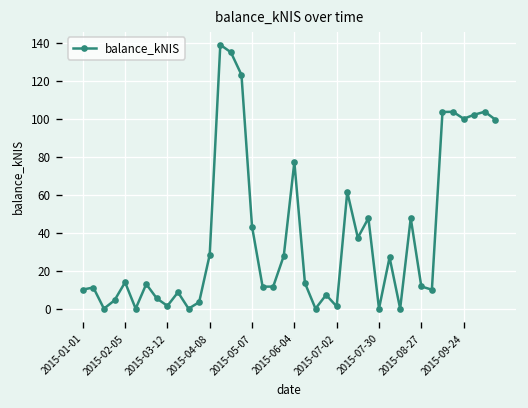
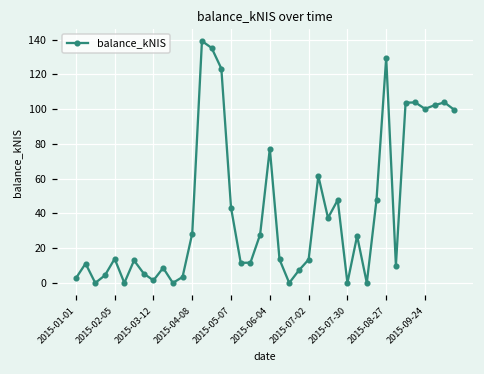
  {
-   "2015-01-01": 10,
+   "2015-01-01": 3,
    "2015-02-05": 14,
    "2015-03-12": 1,
    "2015-04-08": 28,
    "2015-05-07": 43,
    "2015-06-04": 77,
-   "2015-07-02": 1,
+   "2015-07-02": 13,
    "2015-07-30": 0,
-   "2015-08-27": 12,
+   "2015-08-27": 130,
    "2015-09-24": 100
  }
